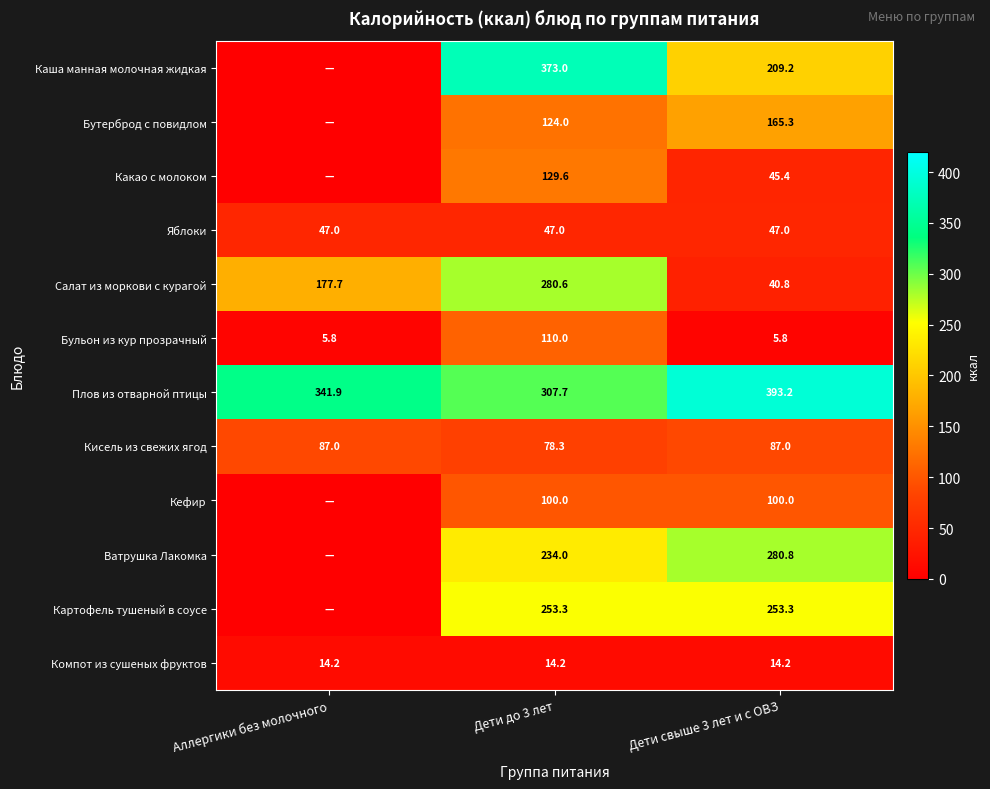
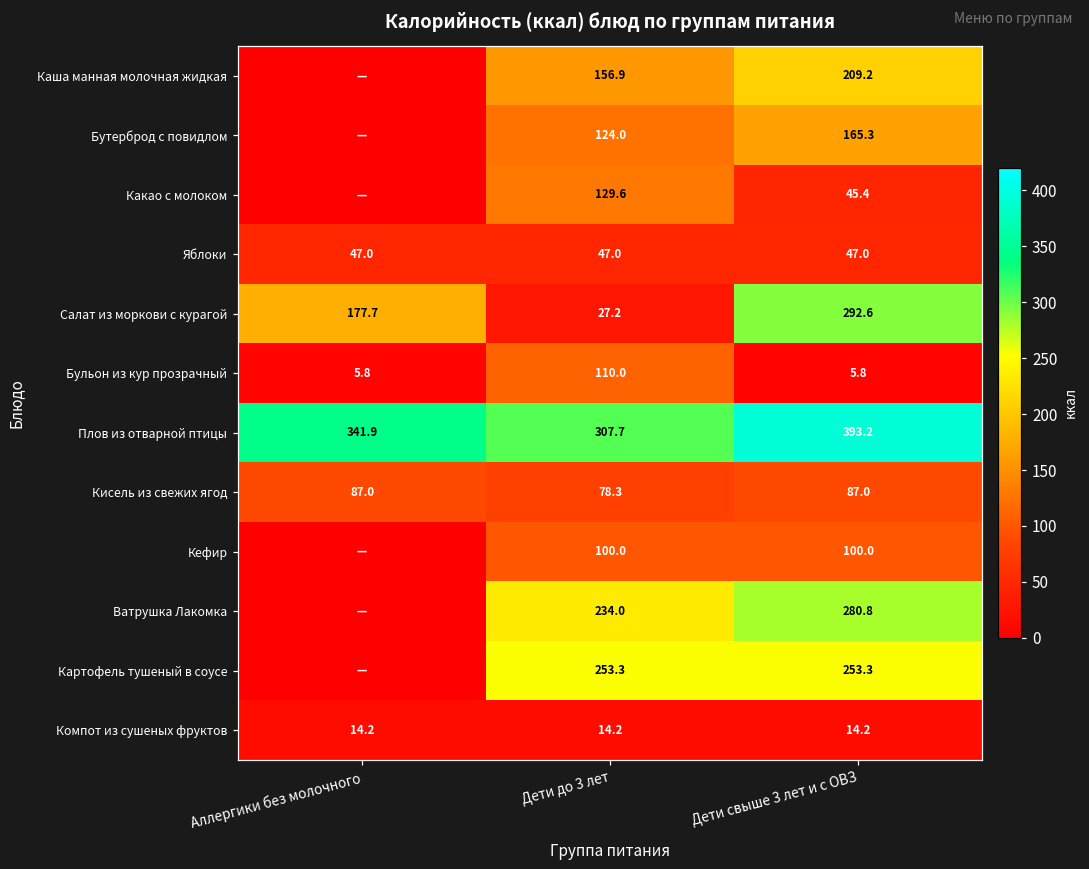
  {
    "Каша манная молочная жидкая": {
-     "Дети до 3 лет": 373.0,
+     "Дети до 3 лет": 156.9,
      "Дети свыше 3 лет и с ОВЗ": 209.2
    },
    "Бутерброд с повидлом": {
      "Дети до 3 лет": 124.0,
      "Дети свыше 3 лет и с ОВЗ": 165.3
    },
    "Какао с молоком": {
      "Дети до 3 лет": 129.6,
      "Дети свыше 3 лет и с ОВЗ": 45.4
    },
    "Яблоки": {
      "Аллергики без молочного": 47.0,
      "Дети до 3 лет": 47.0,
      "Дети свыше 3 лет и с ОВЗ": 47.0
    },
    "Салат из моркови с курагой": {
      "Аллергики без молочного": 177.7,
-     "Дети до 3 лет": 280.6,
-     "Дети свыше 3 лет и с ОВЗ": 40.8
+     "Дети до 3 лет": 27.2,
+     "Дети свыше 3 лет и с ОВЗ": 292.6
    },
    "Бульон из кур прозрачный": {
      "Аллергики без молочного": 5.8,
      "Дети до 3 лет": 110.0,
      "Дети свыше 3 лет и с ОВЗ": 5.8
    },
    "Плов из отварной птицы": {
      "Аллергики без молочного": 341.9,
      "Дети до 3 лет": 307.7,
      "Дети свыше 3 лет и с ОВЗ": 393.2
    },
    "Кисель из свежих ягод": {
      "Аллергики без молочного": 87.0,
      "Дети до 3 лет": 78.3,
      "Дети свыше 3 лет и с ОВЗ": 87.0
    },
    "Кефир": {
      "Дети до 3 лет": 100.0,
      "Дети свыше 3 лет и с ОВЗ": 100.0
    },
    "Ватрушка Лакомка": {
      "Дети до 3 лет": 234.0,
      "Дети свыше 3 лет и с ОВЗ": 280.8
    },
    "Картофель тушеный в соусе": {
      "Дети до 3 лет": 253.3,
      "Дети свыше 3 лет и с ОВЗ": 253.3
    },
    "Компот из сушеных фруктов": {
      "Аллергики без молочного": 14.2,
      "Дети до 3 лет": 14.2,
      "Дети свыше 3 лет и с ОВЗ": 14.2
    }
  }
